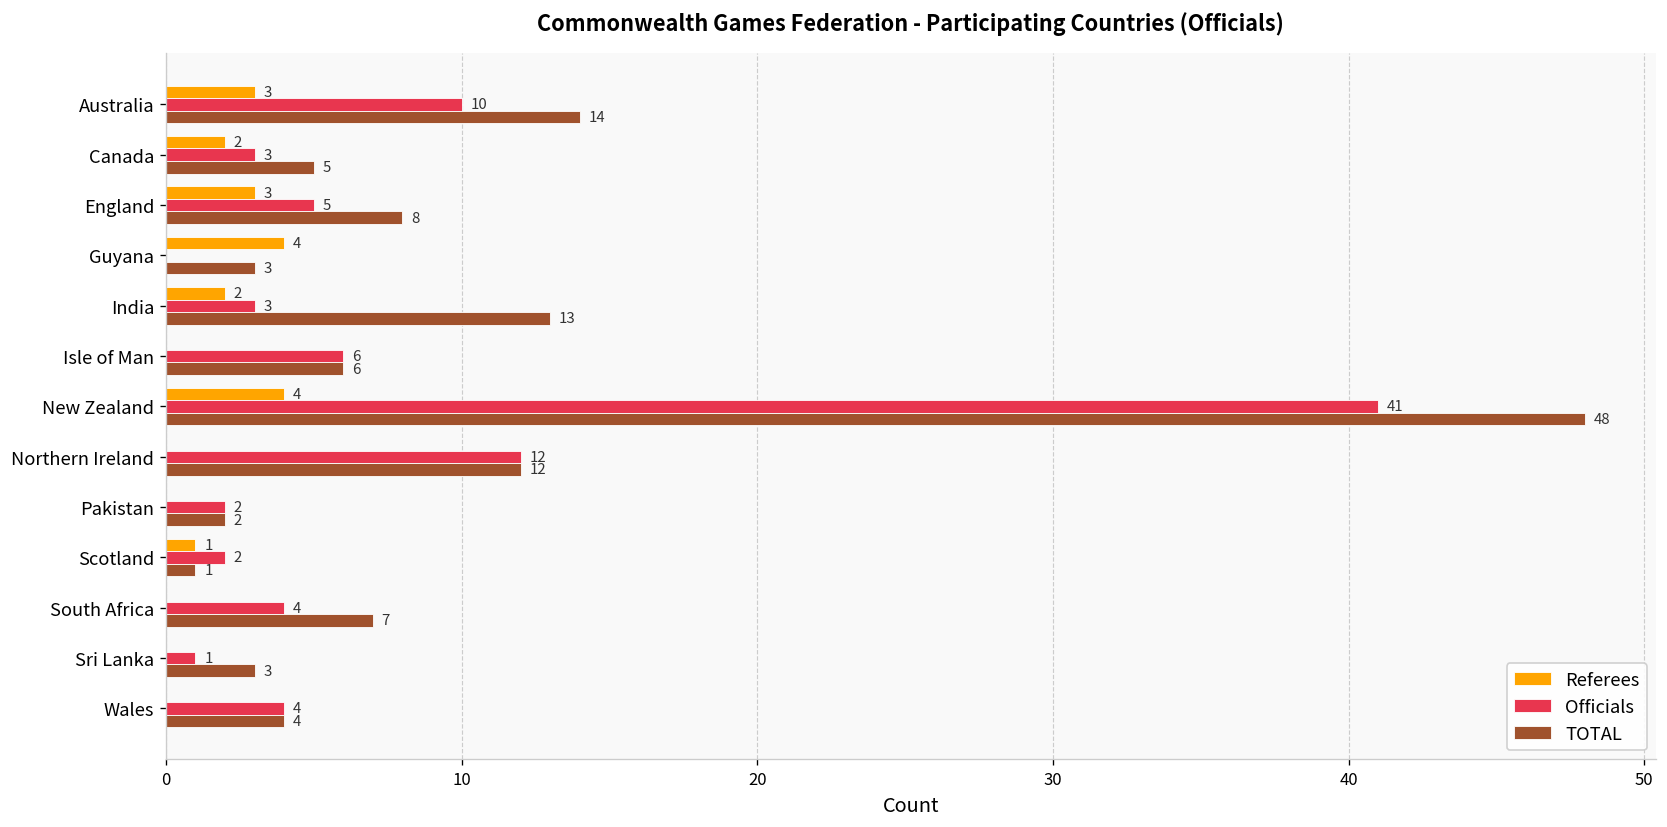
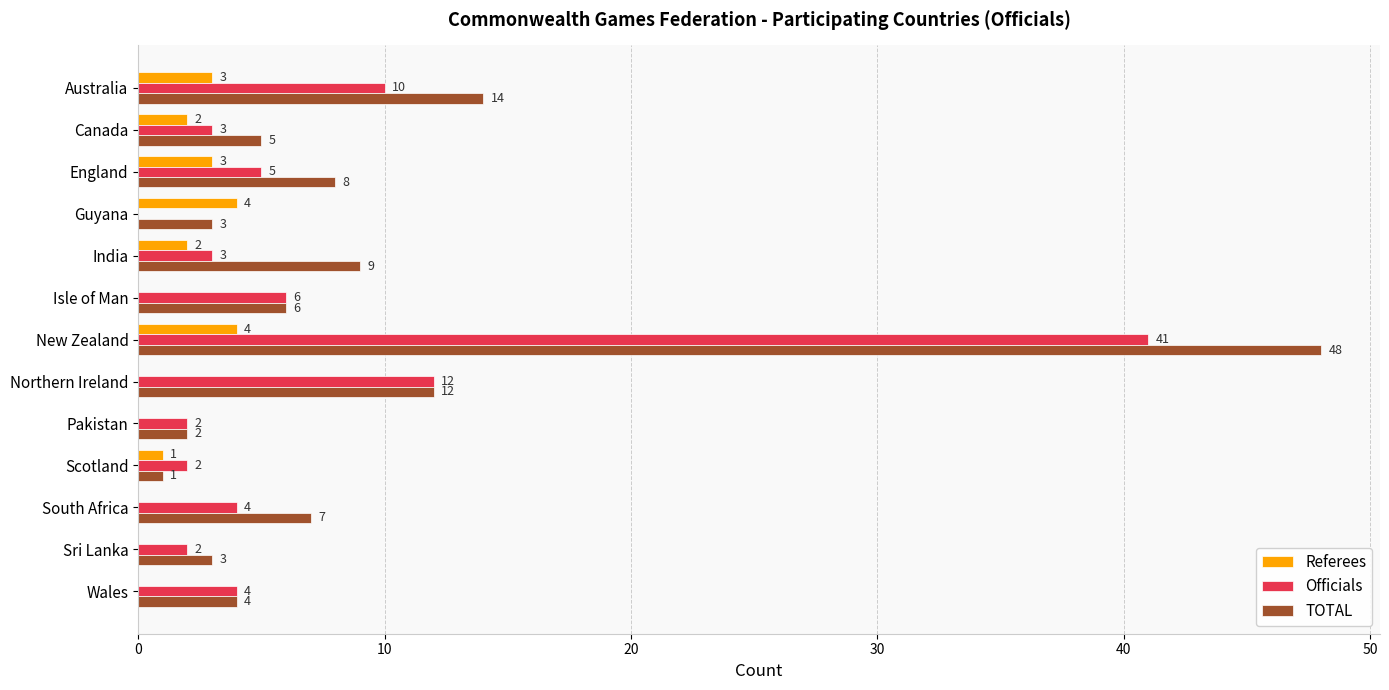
  {
    "Referees": {
      "Australia": 3,
      "Canada": 2,
      "England": 3,
      "Guyana": 4,
      "India": 2,
      "New Zealand": 4,
      "Scotland": 1
    },
    "Officials": {
      "Australia": 10,
      "Canada": 3,
      "England": 5,
      "India": 3,
      "New Zealand": 41,
      "Scotland": 2,
      "South Africa": 4,
-     "Sri Lanka": 1
+     "Sri Lanka": 2
    },
    "TOTAL": {
      "Australia": 14,
      "Canada": 5,
      "England": 8,
      "Guyana": 3,
-     "India": 13,
+     "India": 9,
      "New Zealand": 48,
      "Scotland": 1,
      "South Africa": 7,
      "Sri Lanka": 3
    }
  }
